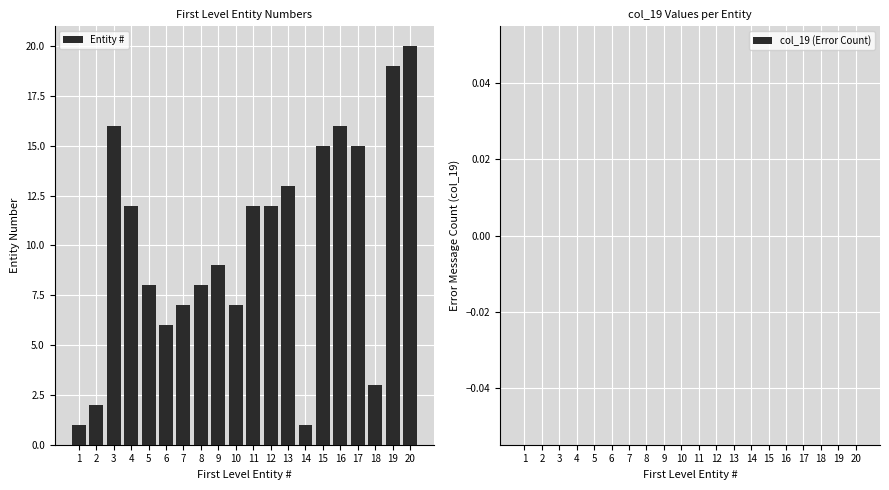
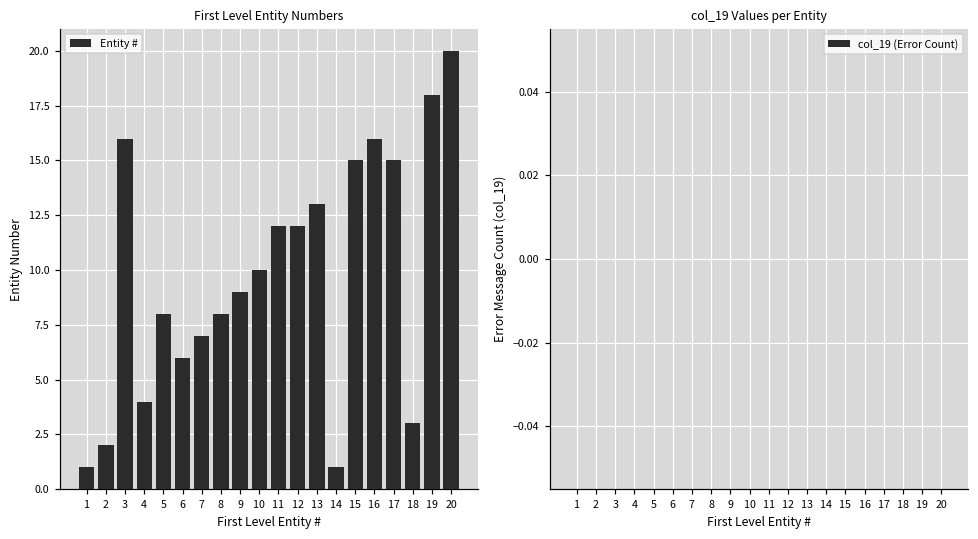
  {
    "First Level Entity Numbers": {
      "1": 1,
      "2": 2,
      "3": 16,
-     "4": 12,
+     "4": 4,
      "5": 8,
      "6": 6,
      "7": 7,
      "8": 8,
      "9": 9,
-     "10": 7,
+     "10": 10,
      "11": 12,
      "12": 12,
      "13": 13,
      "14": 1,
      "15": 15,
      "16": 16,
      "17": 15,
      "18": 3,
-     "19": 19,
+     "19": 18,
      "20": 20
    },
    "col_19 Values per Entity": {
      "1": 0.000,
      "2": 0.000,
      "3": 0.000,
      "4": 0.000,
      "5": 0.000,
      "6": 0.000,
      "7": 0.000,
      "8": 0.000,
      "9": 0.000,
      "10": 0.000,
      "11": 0.000,
      "12": 0.000,
      "13": 0.000,
      "14": 0.000,
      "15": 0.000,
      "16": 0.000,
      "17": 0.000,
      "18": 0.000,
      "19": 0.000,
      "20": 0.000
    }
  }
